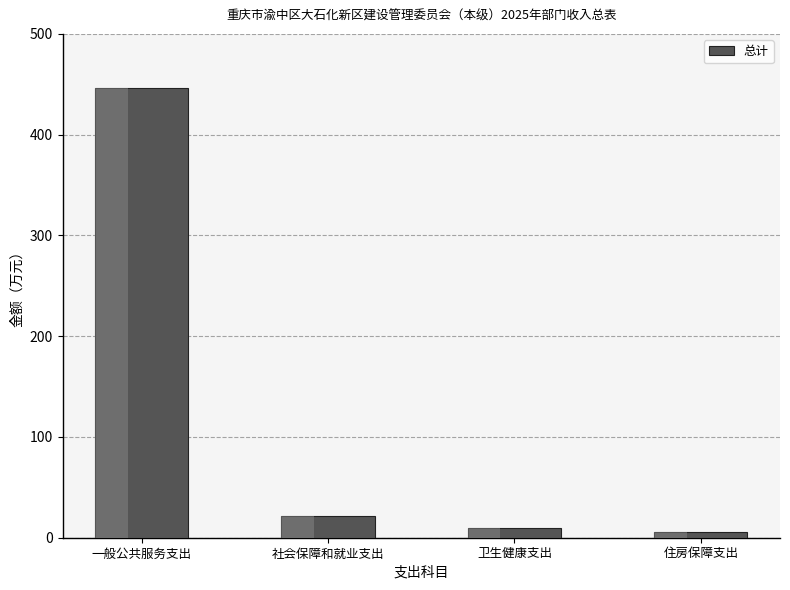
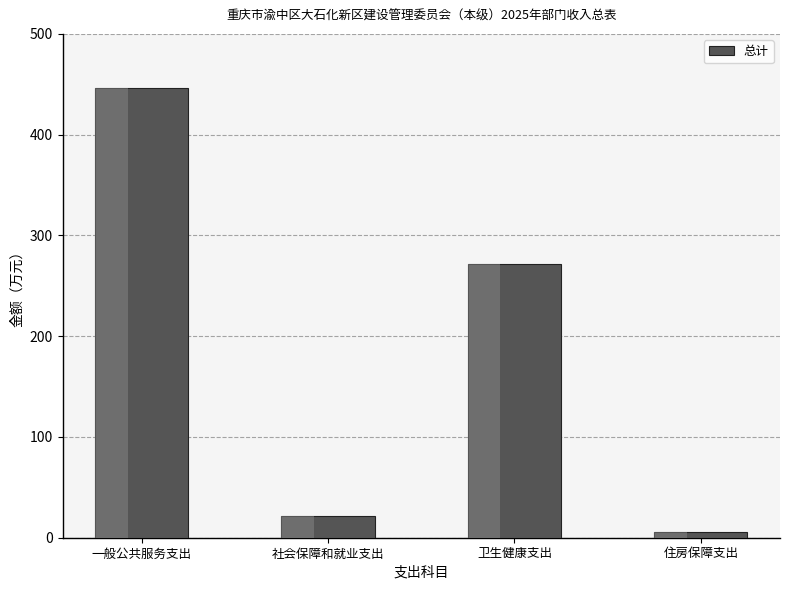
  {
    "一般公共服务支出": 447,
    "社会保障和就业支出": 21,
-   "卫生健康支出": 10,
+   "卫生健康支出": 271,
    "住房保障支出": 5
  }
